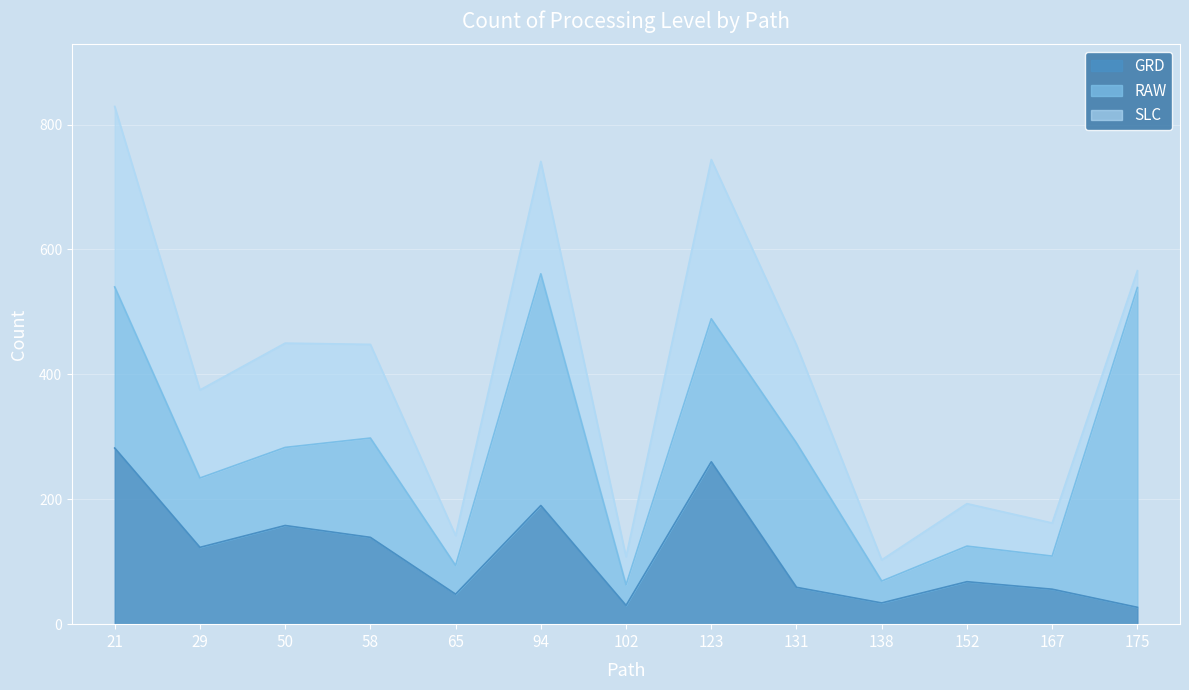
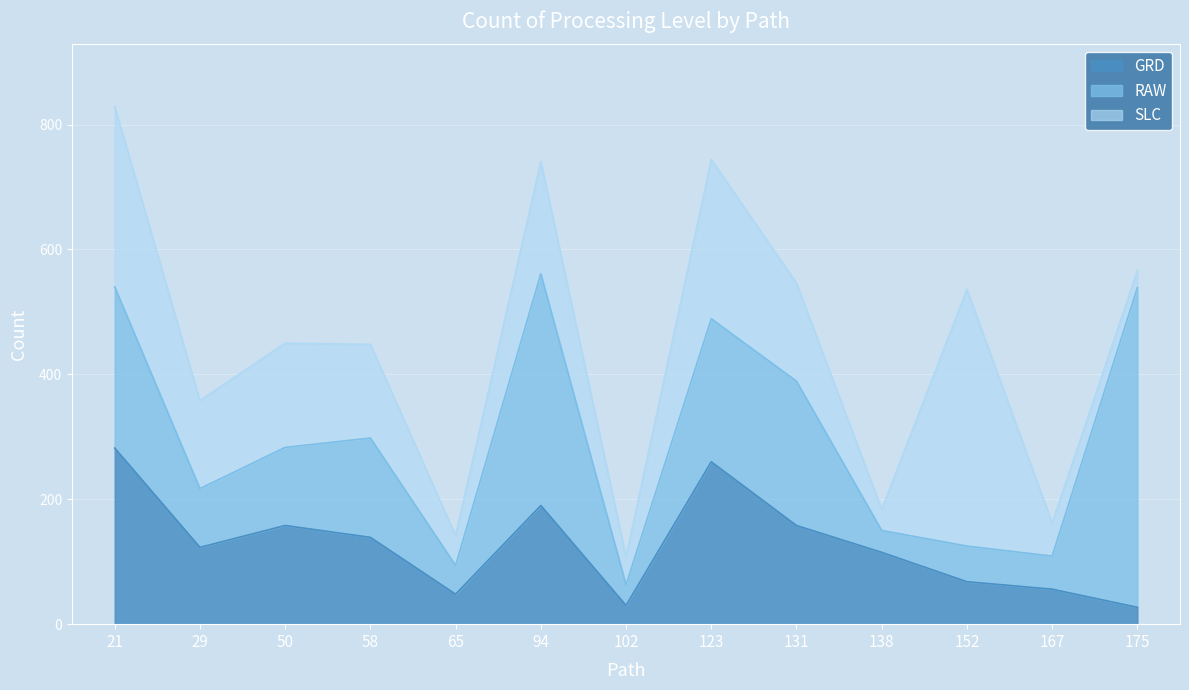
  {
    "GRD": {
      "21": 280,
      "29": 120,
      "50": 160,
      "58": 140,
      "65": 50,
      "94": 190,
      "102": 30,
      "123": 260,
-     "131": 60,
-     "138": 30,
+     "131": 160,
+     "138": 120,
      "152": 70,
      "167": 60,
      "175": 30
    },
    "RAW": {
      "21": 260,
-     "29": 110,
+     "29": 90,
      "50": 130,
      "58": 160,
      "65": 50,
      "94": 370,
      "102": 30,
      "123": 230,
      "131": 230,
      "138": 40,
      "152": 60,
      "167": 50,
      "175": 510
    },
    "SLC": {
      "21": 290,
      "29": 140,
      "50": 170,
      "58": 150,
      "65": 50,
      "94": 180,
      "102": 50,
      "123": 260,
      "131": 160,
      "138": 30,
-     "152": 70,
+     "152": 410,
      "167": 50,
      "175": 30
    }
  }
